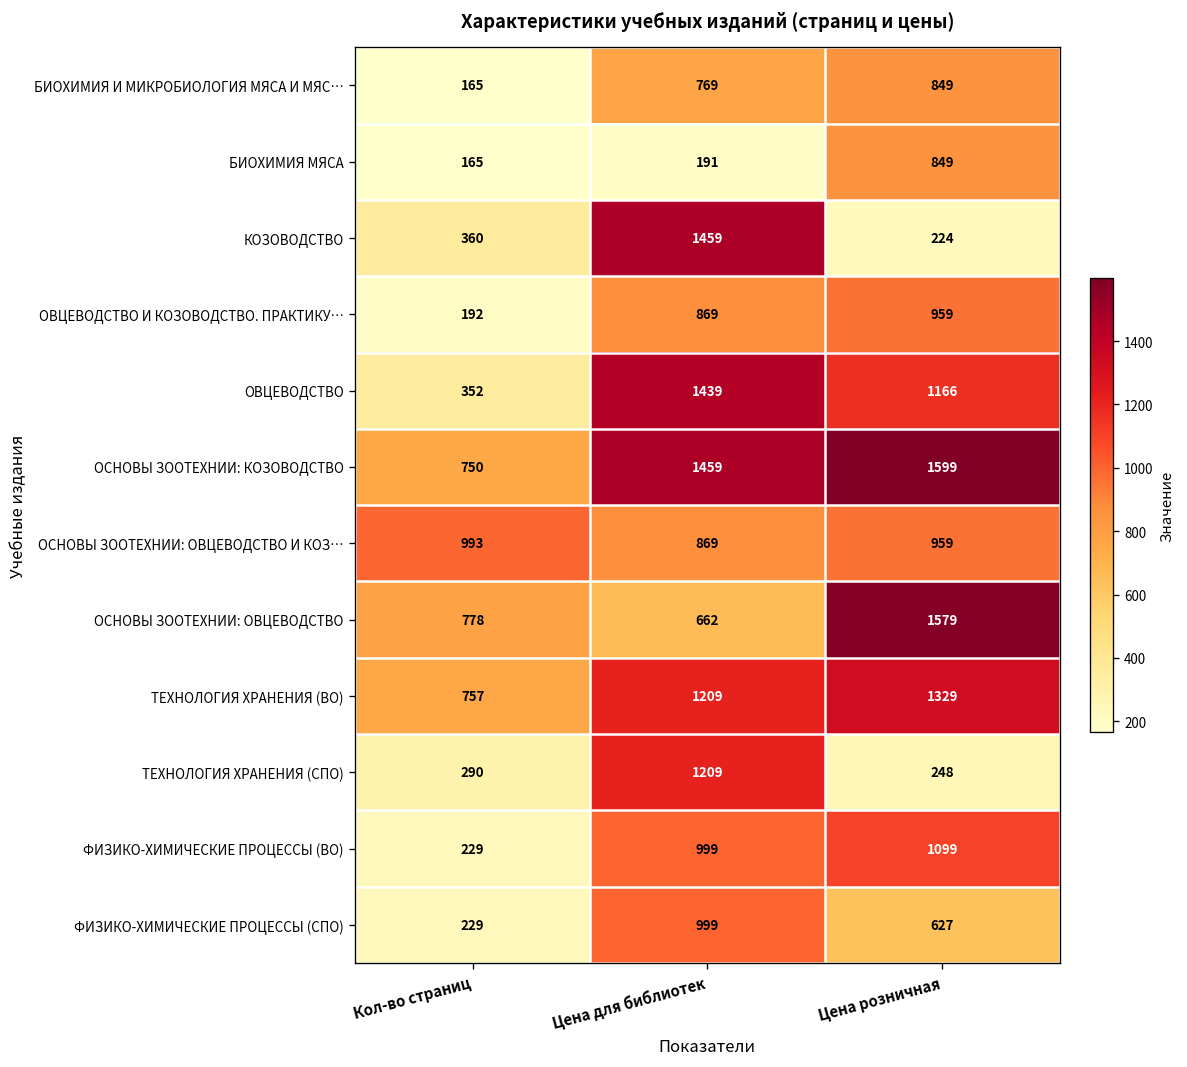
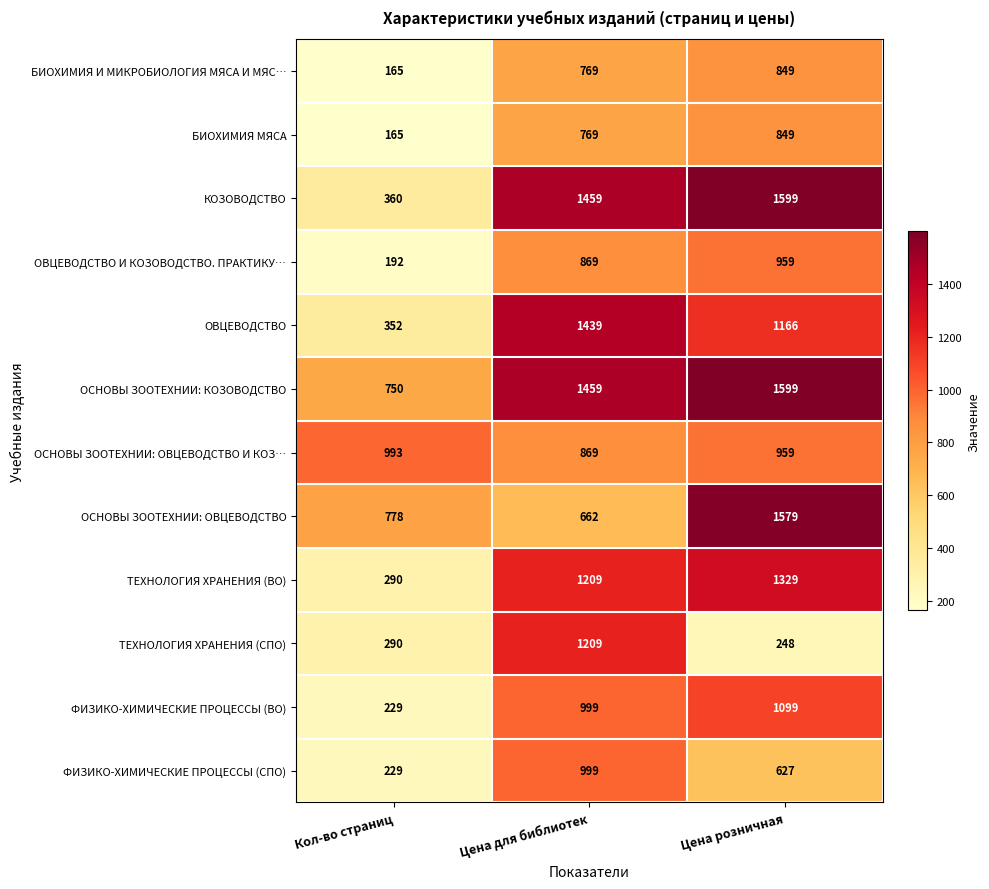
  {
    "БИОХИМИЯ И МИКРОБИОЛОГИЯ МЯСА И МЯС…": {
      "Кол-во страниц": 165,
      "Цена для библиотек": 769,
      "Цена розничная": 849
    },
    "БИОХИМИЯ МЯСА": {
      "Кол-во страниц": 165,
-     "Цена для библиотек": 191,
+     "Цена для библиотек": 769,
      "Цена розничная": 849
    },
    "КОЗОВОДСТВО": {
      "Кол-во страниц": 360,
      "Цена для библиотек": 1459,
-     "Цена розничная": 224
+     "Цена розничная": 1599
    },
    "ОВЦЕВОДСТВО И КОЗОВОДСТВО. ПРАКТИКУ…": {
      "Кол-во страниц": 192,
      "Цена для библиотек": 869,
      "Цена розничная": 959
    },
    "ОВЦЕВОДСТВО": {
      "Кол-во страниц": 352,
      "Цена для библиотек": 1439,
      "Цена розничная": 1166
    },
    "ОСНОВЫ ЗООТЕХНИИ: КОЗОВОДСТВО": {
      "Кол-во страниц": 750,
      "Цена для библиотек": 1459,
      "Цена розничная": 1599
    },
    "ОСНОВЫ ЗООТЕХНИИ: ОВЦЕВОДСТВО И КОЗ…": {
      "Кол-во страниц": 993,
      "Цена для библиотек": 869,
      "Цена розничная": 959
    },
    "ОСНОВЫ ЗООТЕХНИИ: ОВЦЕВОДСТВО": {
      "Кол-во страниц": 778,
      "Цена для библиотек": 662,
      "Цена розничная": 1579
    },
    "ТЕХНОЛОГИЯ ХРАНЕНИЯ (ВО)": {
-     "Кол-во страниц": 757,
+     "Кол-во страниц": 290,
      "Цена для библиотек": 1209,
      "Цена розничная": 1329
    },
    "ТЕХНОЛОГИЯ ХРАНЕНИЯ (СПО)": {
      "Кол-во страниц": 290,
      "Цена для библиотек": 1209,
      "Цена розничная": 248
    },
    "ФИЗИКО-ХИМИЧЕСКИЕ ПРОЦЕССЫ (ВО)": {
      "Кол-во страниц": 229,
      "Цена для библиотек": 999,
      "Цена розничная": 1099
    },
    "ФИЗИКО-ХИМИЧЕСКИЕ ПРОЦЕССЫ (СПО)": {
      "Кол-во страниц": 229,
      "Цена для библиотек": 999,
      "Цена розничная": 627
    }
  }
